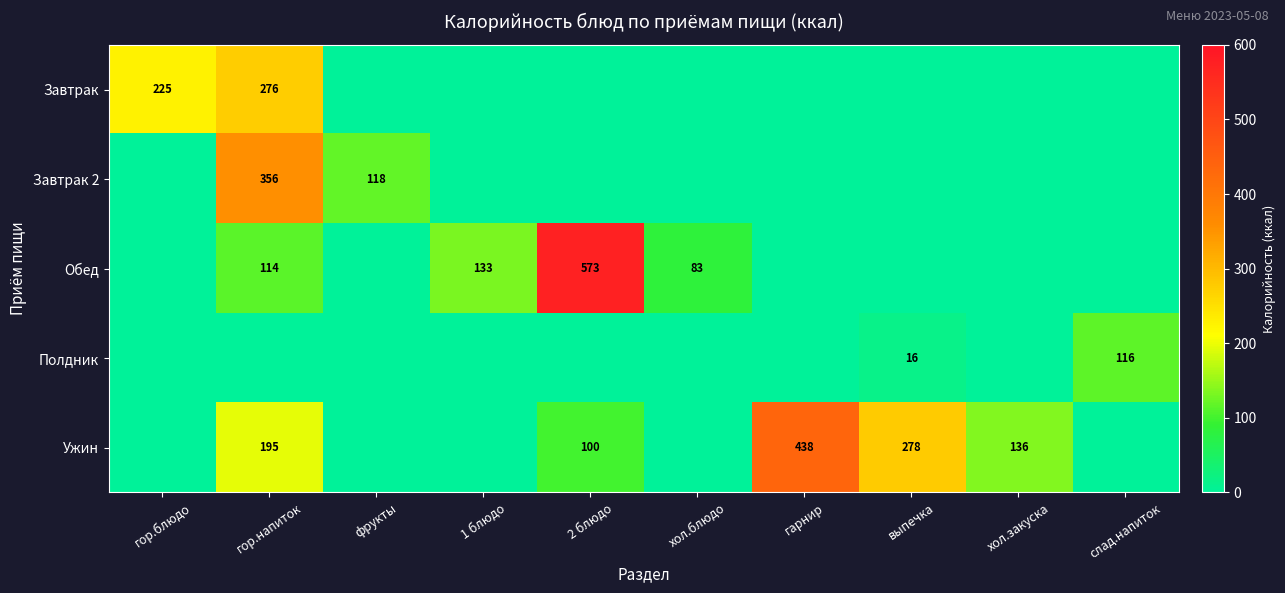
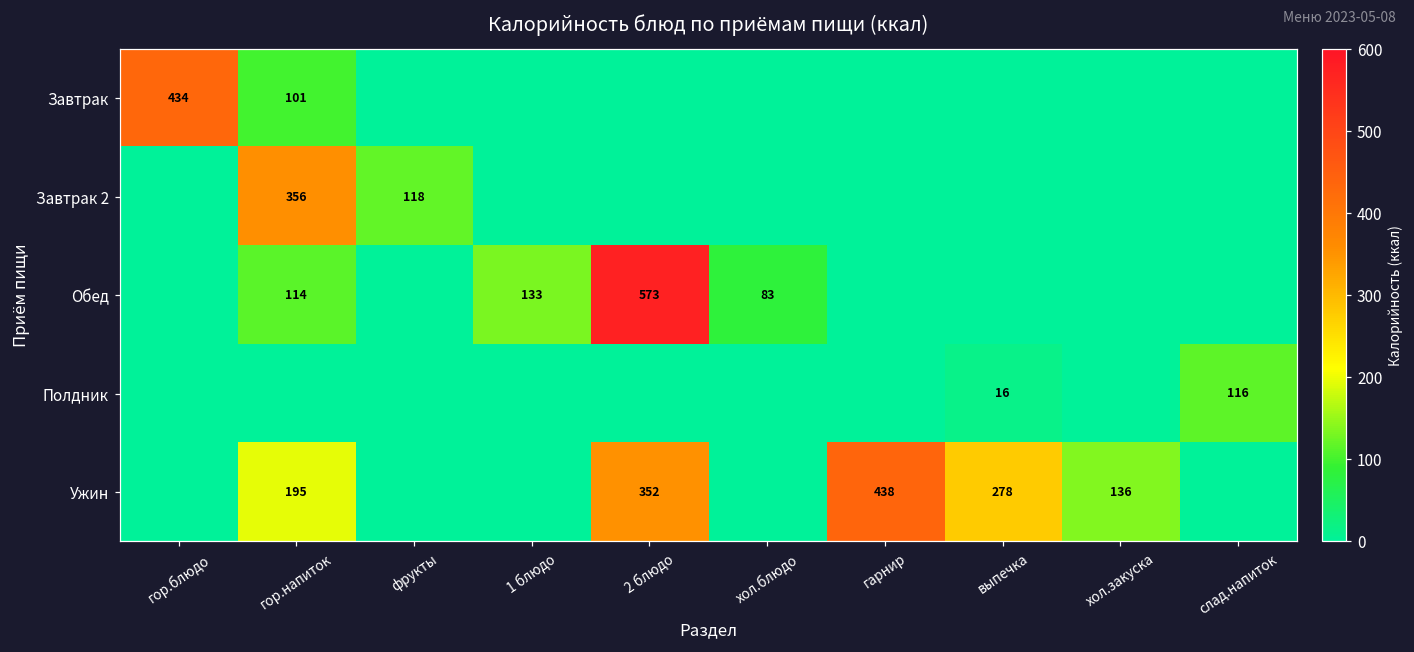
  {
    "Завтрак": {
-     "гор.блюдо": 225,
-     "гор.напиток": 276
+     "гор.блюдо": 434,
+     "гор.напиток": 101
    },
    "Завтрак 2": {
      "гор.напиток": 356,
      "фрукты": 118
    },
    "Обед": {
      "гор.напиток": 114,
      "1 блюдо": 133,
      "2 блюдо": 573,
      "хол.блюдо": 83
    },
    "Полдник": {
      "выпечка": 16,
      "слад.напиток": 116
    },
    "Ужин": {
      "гор.напиток": 195,
-     "2 блюдо": 100,
+     "2 блюдо": 352,
      "гарнир": 438,
      "выпечка": 278,
      "хол.закуска": 136
    }
  }
